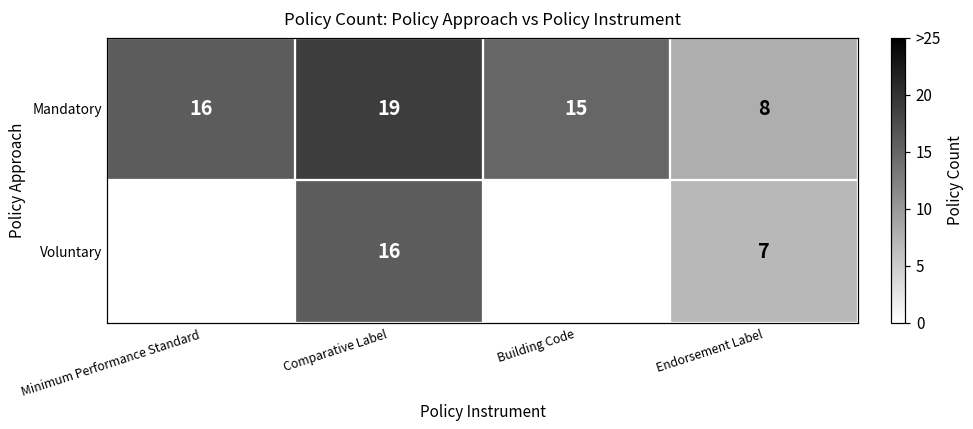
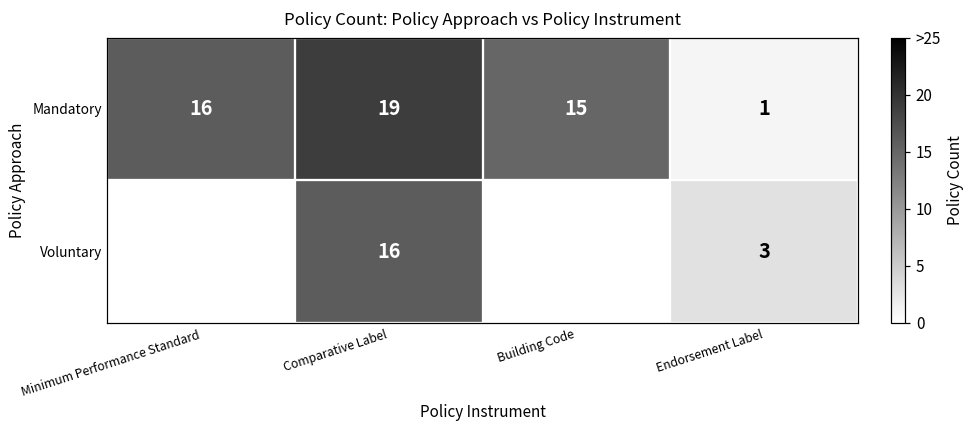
  {
    "Mandatory": {
      "Minimum Performance Standard": 16,
      "Comparative Label": 19,
      "Building Code": 15,
-     "Endorsement Label": 8
+     "Endorsement Label": 1
    },
    "Voluntary": {
      "Comparative Label": 16,
-     "Endorsement Label": 7
+     "Endorsement Label": 3
    }
  }
